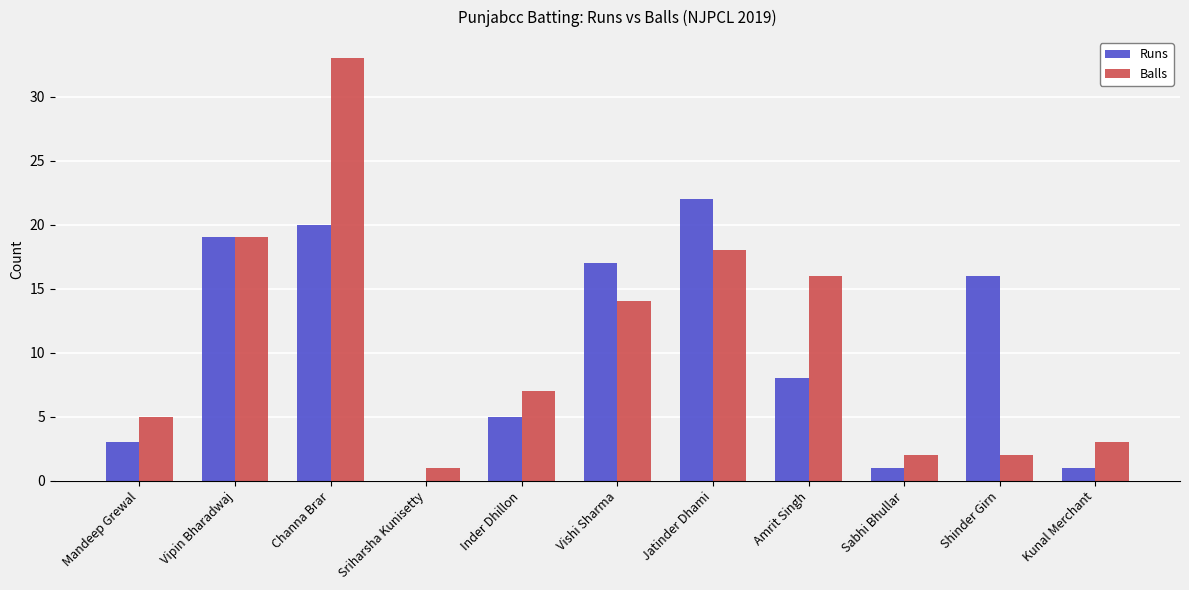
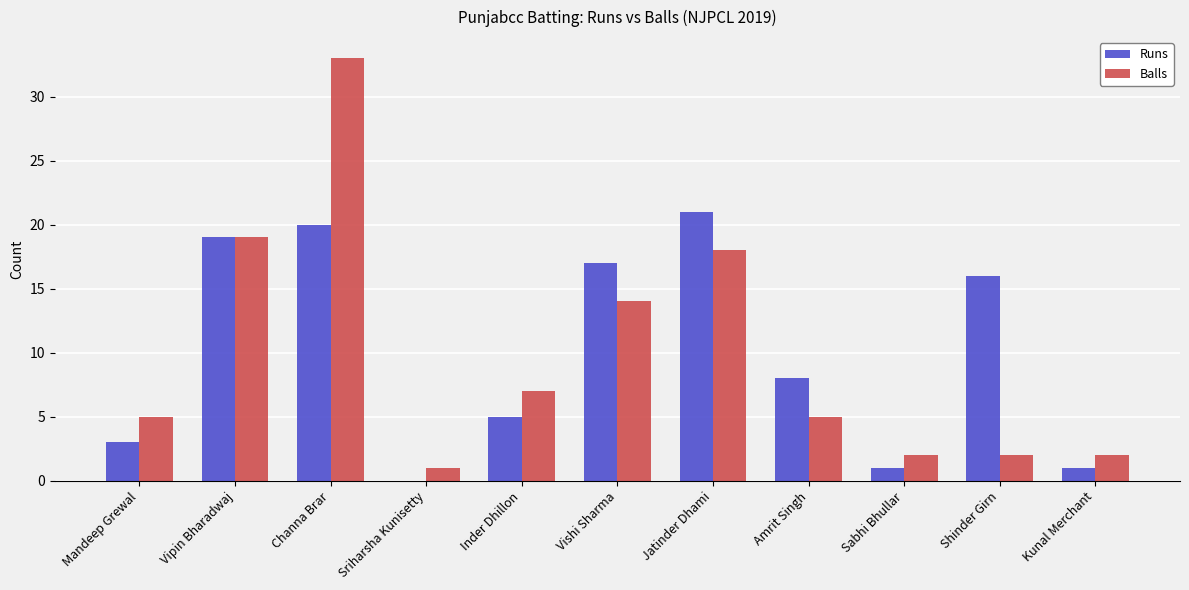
  {
    "Runs": {
      "Mandeep Grewal": 3,
      "Vipin Bharadwaj": 19,
      "Channa Brar": 20,
      "Sriharsha Kunisetty": 0,
      "Inder Dhillon": 5,
      "Vishi Sharma": 17,
-     "Jatinder Dhami": 22,
+     "Jatinder Dhami": 21,
      "Amrit Singh": 8,
      "Sabhi Bhullar": 1,
      "Shinder Girn": 16,
      "Kunal Merchant": 1
    },
    "Balls": {
      "Mandeep Grewal": 5,
      "Vipin Bharadwaj": 19,
      "Channa Brar": 33,
      "Sriharsha Kunisetty": 1,
      "Inder Dhillon": 7,
      "Vishi Sharma": 14,
      "Jatinder Dhami": 18,
-     "Amrit Singh": 16,
+     "Amrit Singh": 5,
      "Sabhi Bhullar": 2,
      "Shinder Girn": 2,
-     "Kunal Merchant": 3
+     "Kunal Merchant": 2
    }
  }
